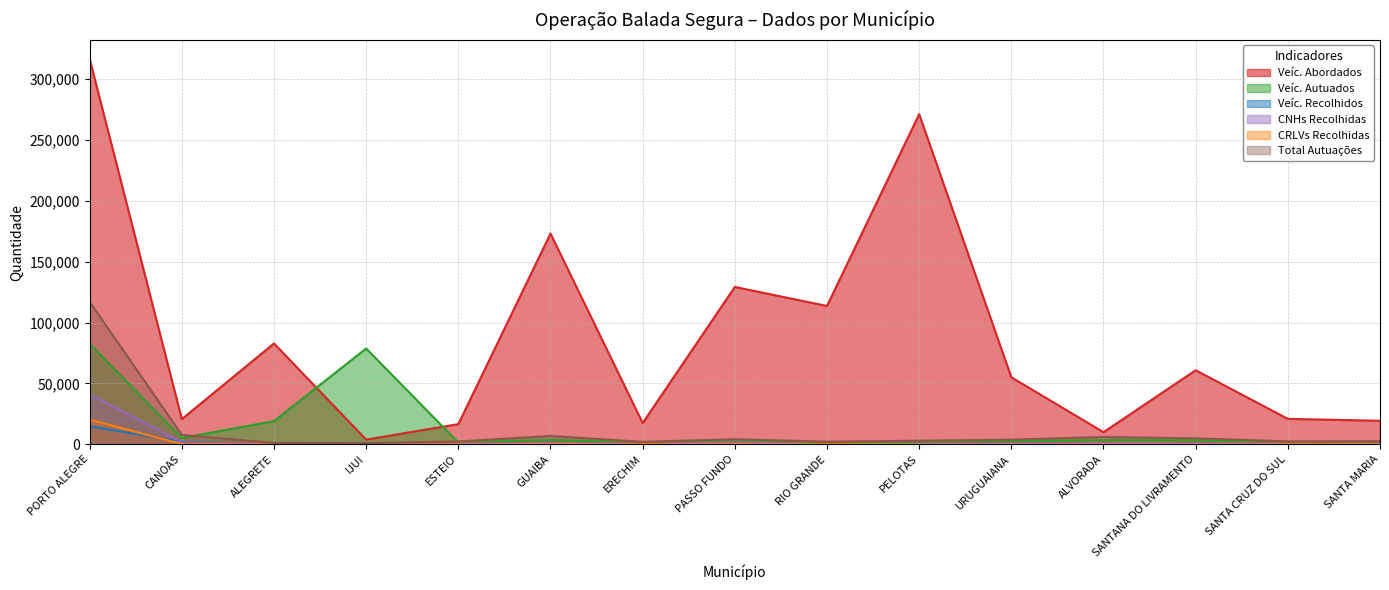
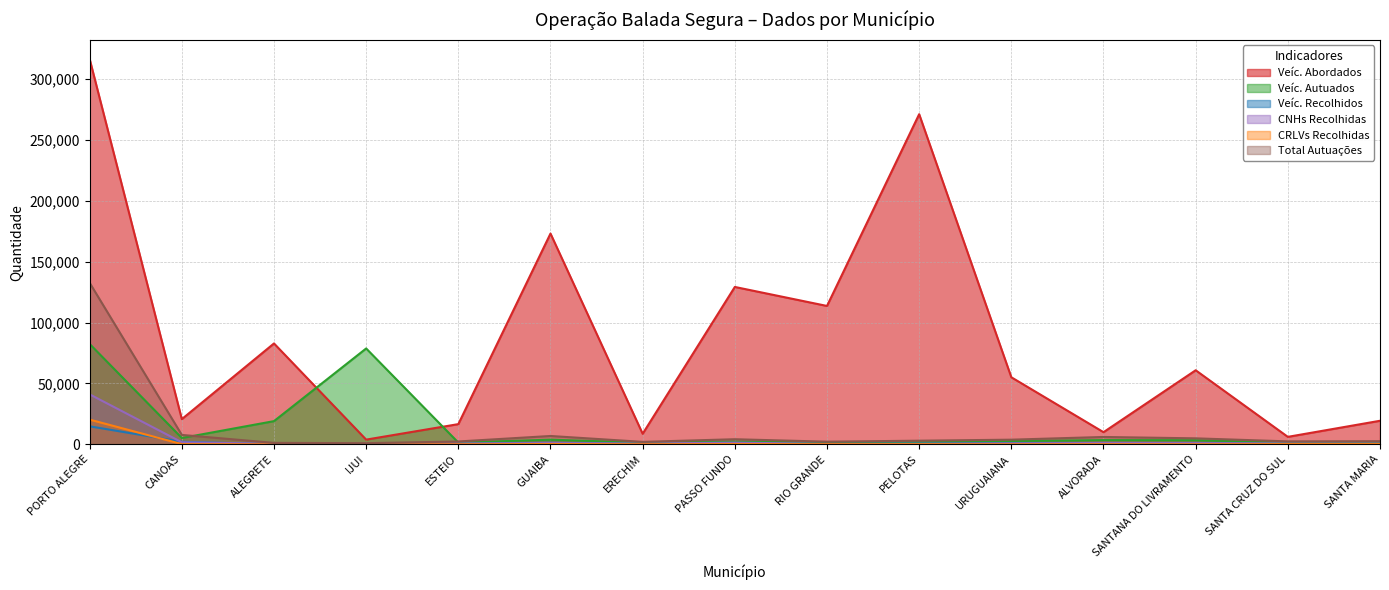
  {
    "Veíc. Abordados": {
      "PORTO ALEGRE": "317,000",
      "CANOAS": "21,000",
      "ALEGRETE": "83,000",
      "IJUI": "4,000",
      "ESTEIO": "17,000",
      "GUAIBA": "173,000",
-     "ERECHIM": "18,000",
+     "ERECHIM": "9,000",
      "PASSO FUNDO": "129,000",
      "RIO GRANDE": "114,000",
      "PELOTAS": "271,000",
      "URUGUAIANA": "55,000",
      "ALVORADA": "10,000",
      "SANTANA DO LIVRAMENTO": "61,000",
-     "SANTA CRUZ DO SUL": "21,000",
+     "SANTA CRUZ DO SUL": "6,000",
      "SANTA MARIA": "19,000"
    },
    "Veíc. Autuados": {
      "PORTO ALEGRE": "82,000",
      "CANOAS": "5,000",
      "ALEGRETE": "19,000",
      "IJUI": "79,000",
      "GUAIBA": "4,000",
      "ALVORADA": "3,000"
    },
    "Veíc. Recolhidos": {
      "PORTO ALEGRE": "15,000"
    },
    "CNHs Recolhidas": {
      "PORTO ALEGRE": "41,000"
    },
    "CRLVs Recolhidas": {
      "PORTO ALEGRE": "20,000"
    },
    "Total Autuações": {
-     "PORTO ALEGRE": "117,000",
+     "PORTO ALEGRE": "133,000",
      "CANOAS": "8,000",
      "GUAIBA": "7,000",
      "ALVORADA": "6,000"
    }
  }
